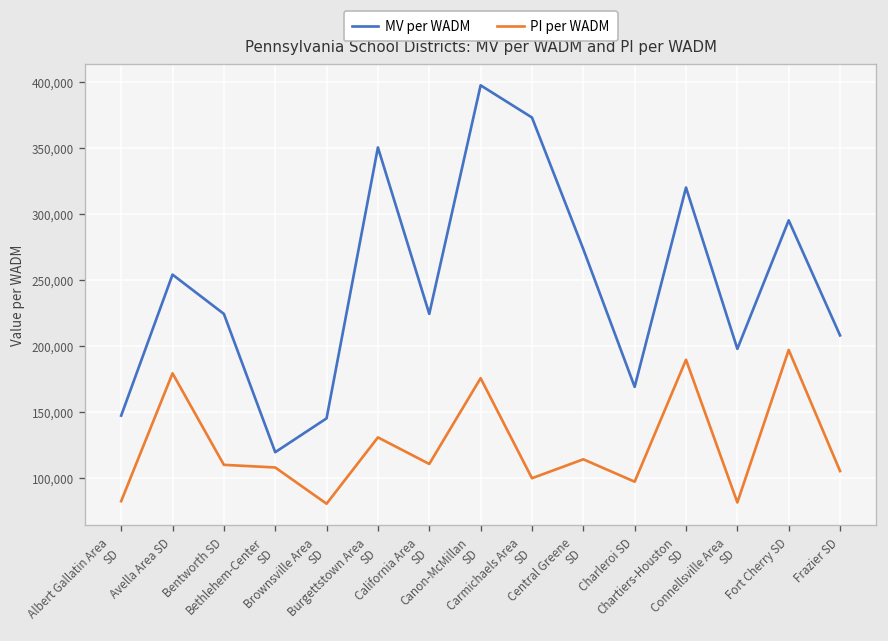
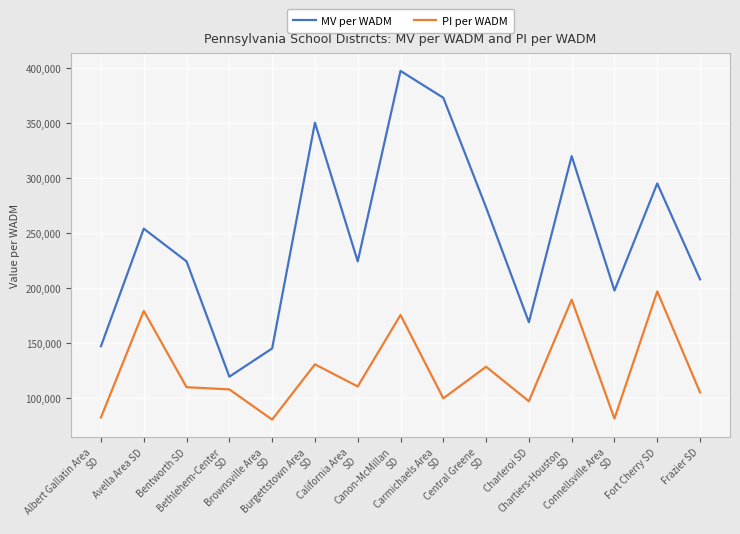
  {
    "MV per WADM": {
      "Albert Gallatin Area SD": "147,000",
      "Avella Area SD": "254,000",
      "Bentworth SD": "224,000",
      "Bethlehem-Center SD": "120,000",
      "Brownsville Area SD": "145,000",
      "Burgettstown Area SD": "351,000",
      "California Area SD": "224,000",
      "Canon-McMillan SD": "398,000",
      "Carmichaels Area SD": "373,000",
      "Central Greene SD": "273,000",
      "Charleroi SD": "169,000",
      "Chartiers-Houston SD": "320,000",
      "Connellsville Area SD": "198,000",
      "Fort Cherry SD": "295,000",
      "Frazier SD": "208,000"
    },
    "PI per WADM": {
      "Albert Gallatin Area SD": "83,000",
      "Avella Area SD": "179,000",
      "Bentworth SD": "110,000",
      "Bethlehem-Center SD": "108,000",
      "Brownsville Area SD": "81,000",
      "Burgettstown Area SD": "131,000",
      "California Area SD": "111,000",
      "Canon-McMillan SD": "176,000",
      "Carmichaels Area SD": "100,000",
-     "Central Greene SD": "114,000",
+     "Central Greene SD": "129,000",
      "Charleroi SD": "97,000",
      "Chartiers-Houston SD": "190,000",
      "Connellsville Area SD": "82,000",
      "Fort Cherry SD": "197,000",
      "Frazier SD": "105,000"
    }
  }
